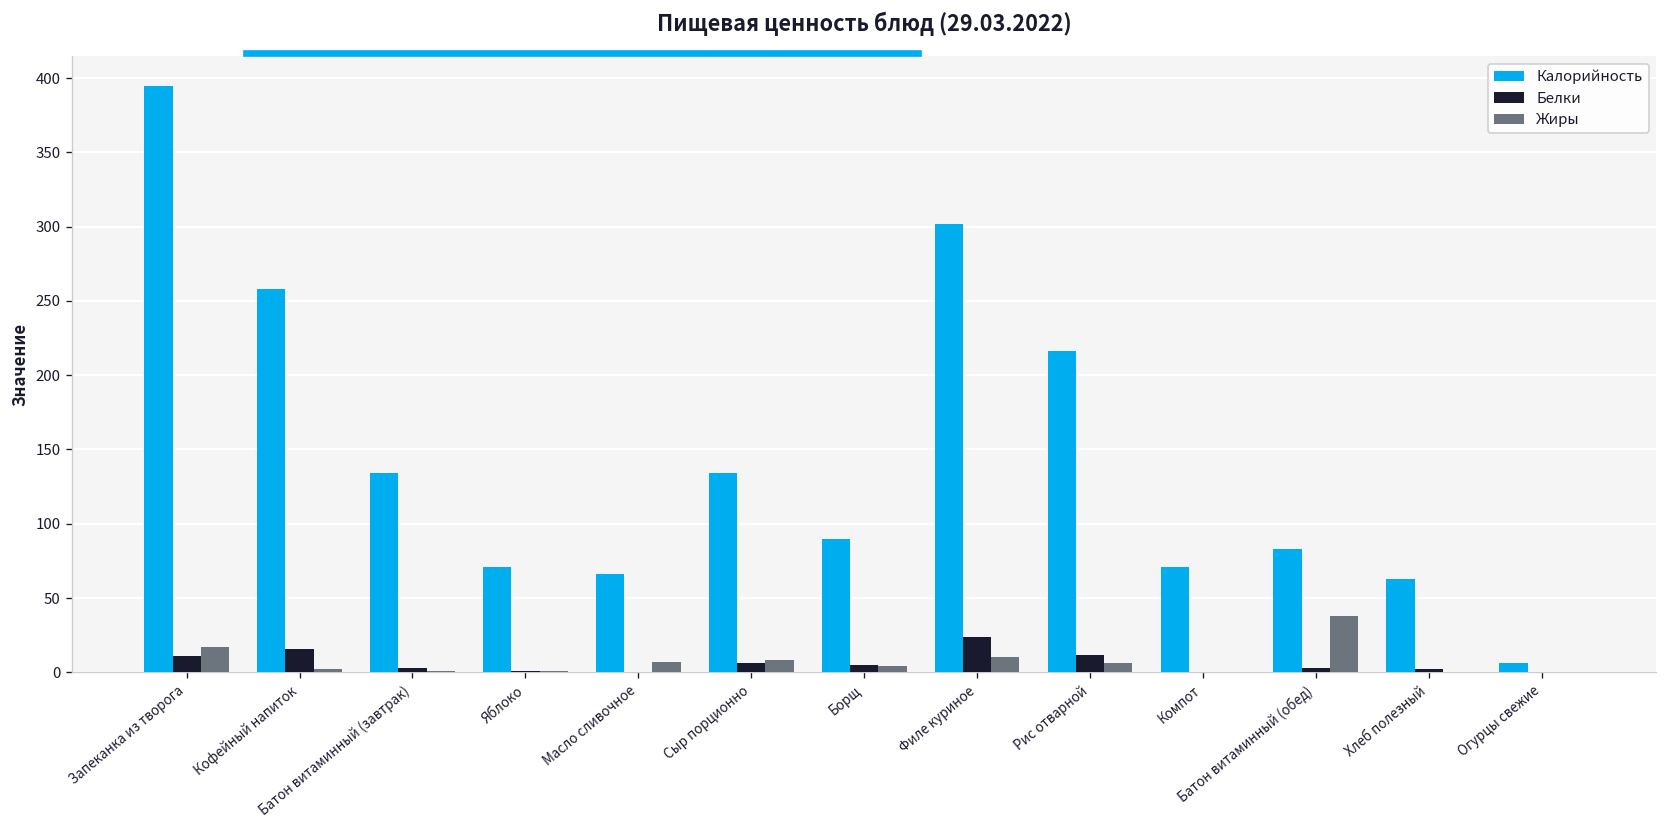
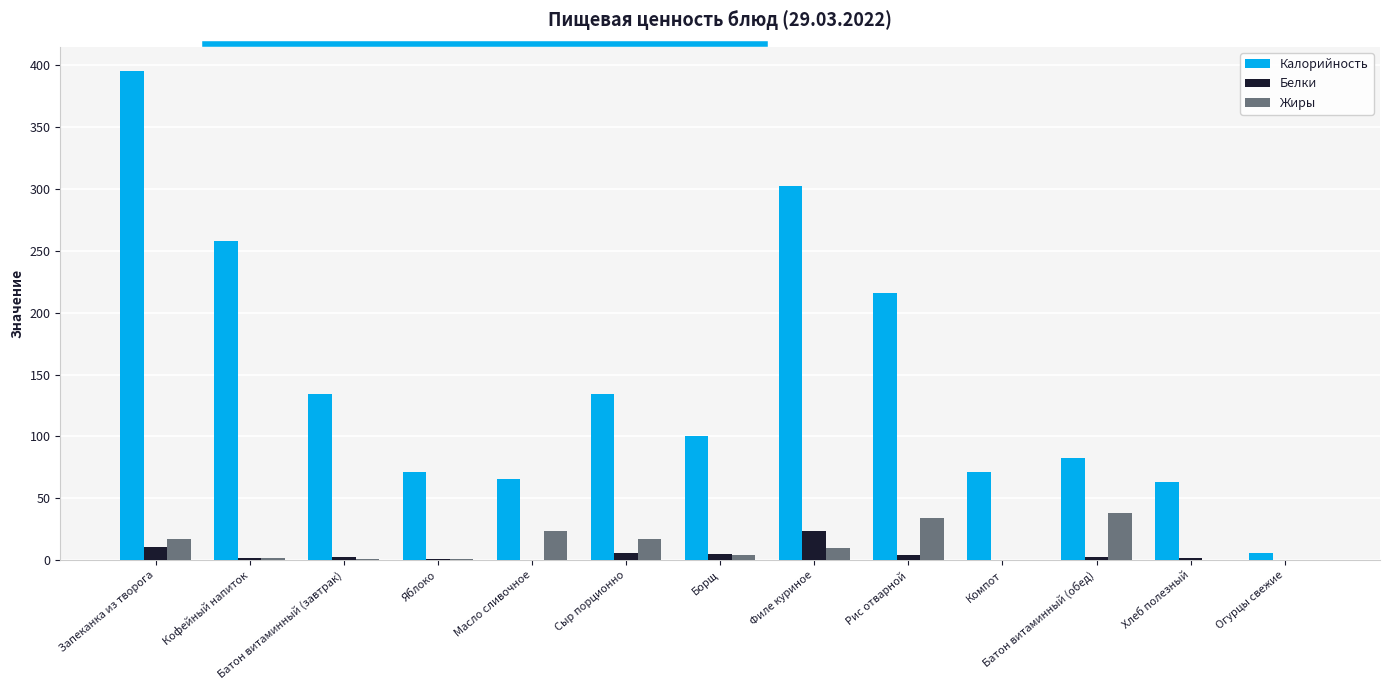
  {
    "Калорийность": {
      "Запеканка из творога": 395,
      "Кофейный напиток": 258,
      "Батон витаминный (завтрак)": 134,
      "Яблоко": 71,
      "Масло сливочное": 66,
      "Сыр порционно": 134,
-     "Борщ": 90,
+     "Борщ": 100,
      "Филе куриное": 302,
      "Рис отварной": 216,
      "Компот": 71,
      "Батон витаминный (обед)": 83,
      "Хлеб полезный": 63,
      "Огурцы свежие": 6
    },
    "Белки": {
      "Запеканка из творога": 11,
-     "Кофейный напиток": 16,
+     "Кофейный напиток": 2,
      "Батон витаминный (завтрак)": 3,
      "Масло сливочное": 0,
      "Сыр порционно": 6,
      "Борщ": 5,
      "Филе куриное": 24,
-     "Рис отварной": 12,
+     "Рис отварной": 4,
      "Компот": 0,
      "Батон витаминный (обед)": 3,
      "Огурцы свежие": 0
    },
    "Жиры": {
      "Запеканка из творога": 17,
-     "Масло сливочное": 7,
-     "Сыр порционно": 8,
+     "Масло сливочное": 24,
+     "Сыр порционно": 17,
      "Борщ": 4,
      "Филе куриное": 10,
-     "Рис отварной": 6,
+     "Рис отварной": 34,
      "Компот": 0,
      "Батон витаминный (обед)": 38,
      "Хлеб полезный": 0,
      "Огурцы свежие": 0
    }
  }
